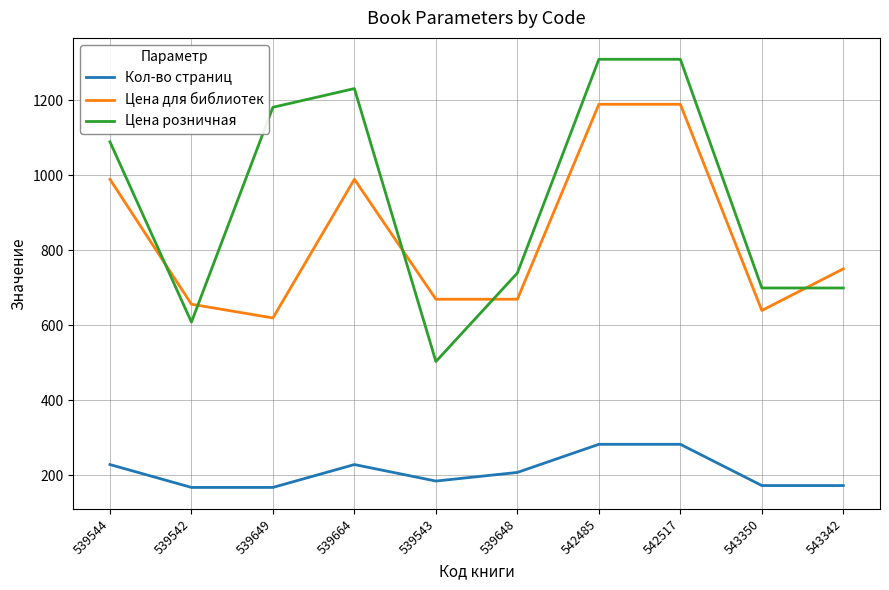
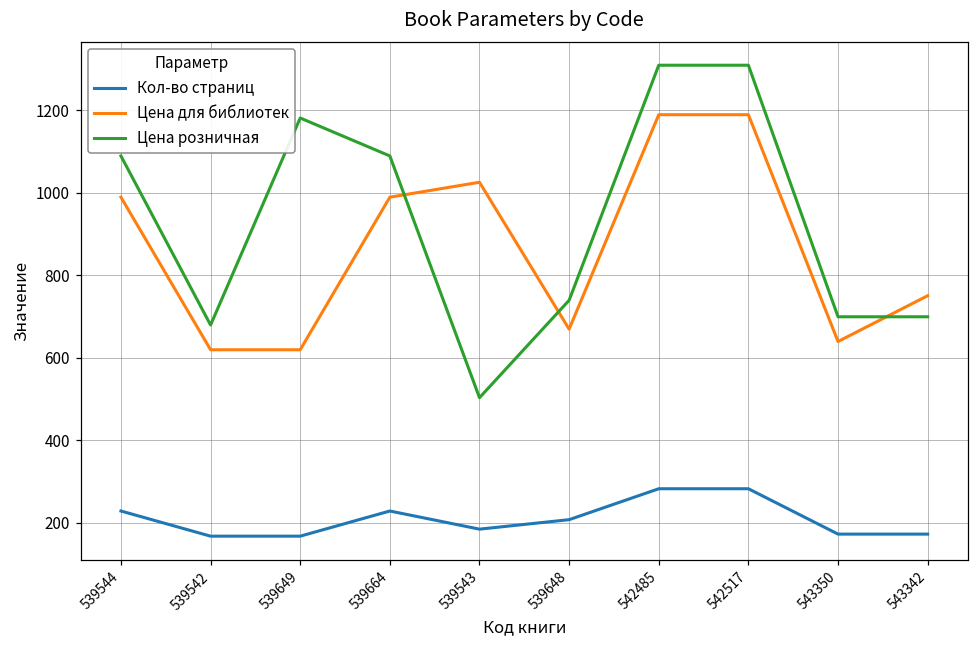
  {
    "Кол-во страниц": {
      "539544": 230,
      "539542": 170,
      "539649": 170,
      "539664": 230,
      "539543": 180,
      "539648": 210,
      "542485": 280,
      "542517": 280,
      "543350": 170,
      "543342": 170
    },
    "Цена для библиотек": {
      "539544": 990,
-     "539542": 660,
+     "539542": 620,
      "539649": 620,
      "539664": 990,
-     "539543": 670,
+     "539543": 1030,
      "539648": 670,
      "542485": 1190,
      "542517": 1190,
      "543350": 640,
      "543342": 750
    },
    "Цена розничная": {
      "539544": 1090,
-     "539542": 610,
+     "539542": 680,
      "539649": 1180,
-     "539664": 1230,
+     "539664": 1090,
      "539543": 500,
      "539648": 740,
      "542485": 1310,
      "542517": 1310,
      "543350": 700,
      "543342": 700
    }
  }
